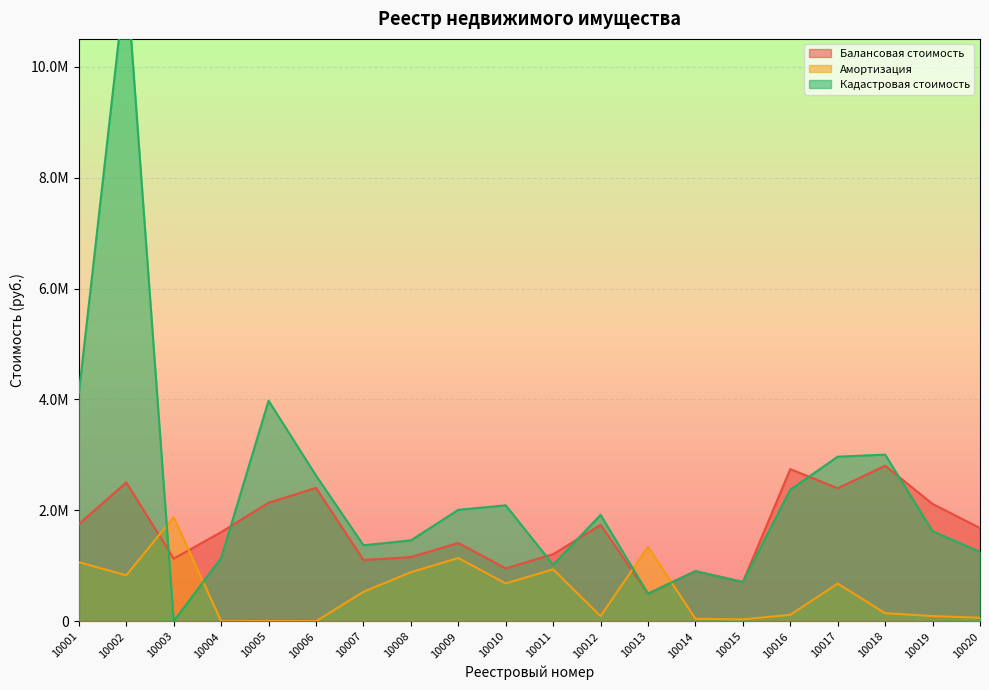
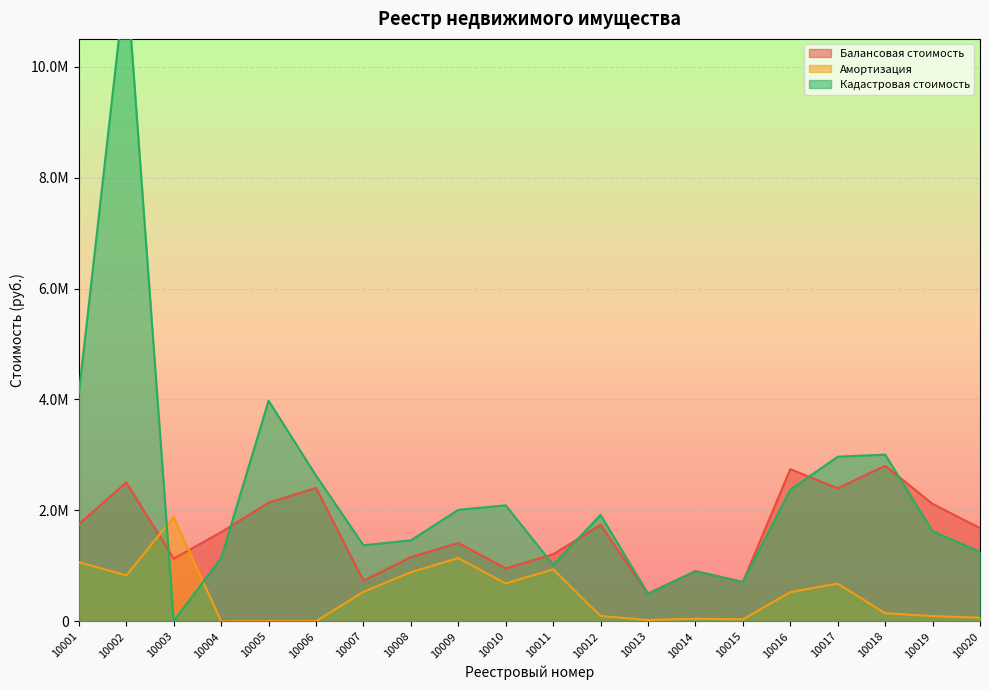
  {
    "Балансовая стоимость": {
      "10001": 1800000,
      "10002": 2500000,
      "10003": 1100000,
      "10004": 1600000,
      "10005": 2100000,
      "10006": 2400000,
-     "10007": 1100000,
+     "10007": 700000,
      "10008": 1200000,
      "10009": 1400000,
      "10010": 1000000,
      "10011": 1200000,
      "10012": 1700000,
      "10016": 2700000,
      "10017": 2400000,
      "10018": 2800000,
      "10019": 2100000,
      "10020": 1700000
    },
    "Амортизация": {
      "10001": 1100000,
      "10002": 800000,
      "10003": 1900000,
      "10004": 0,
      "10005": 0,
      "10006": 0,
      "10007": 500000,
      "10008": 900000,
      "10009": 1100000,
      "10010": 700000,
      "10011": 900000,
      "10012": 100000,
-     "10013": 1300000,
+     "10013": 0,
      "10014": 0,
      "10015": 0,
-     "10016": 100000,
+     "10016": 500000,
      "10017": 700000,
      "10018": 100000,
      "10019": 100000,
      "10020": 100000
    },
    "Кадастровая стоимость": {
      "10001": 4100000,
      "10003": 0,
      "10004": 1100000,
      "10005": 4000000,
      "10006": 2600000,
      "10007": 1400000,
      "10008": 1500000,
      "10009": 2000000,
      "10010": 2100000,
      "10011": 1000000,
      "10012": 1900000,
      "10016": 2400000,
      "10017": 3000000,
      "10018": 3000000,
      "10019": 1600000,
      "10020": 1300000
    }
  }
